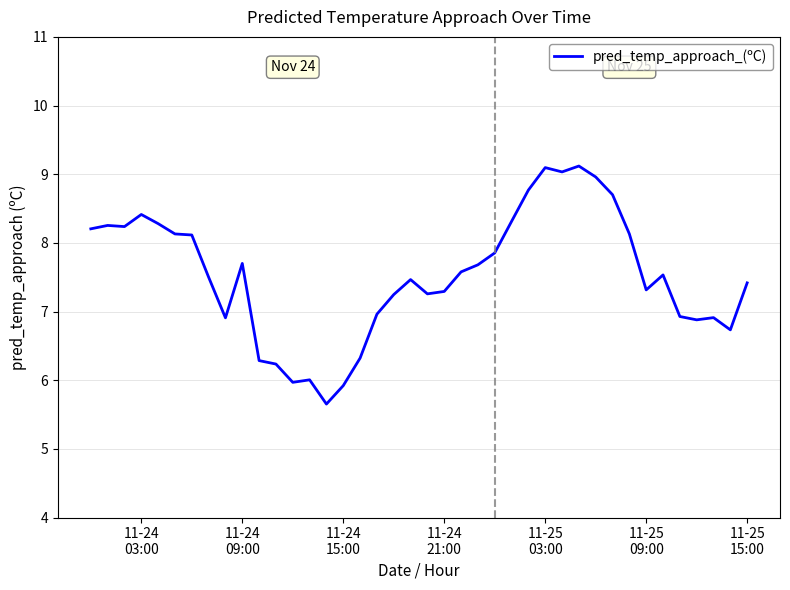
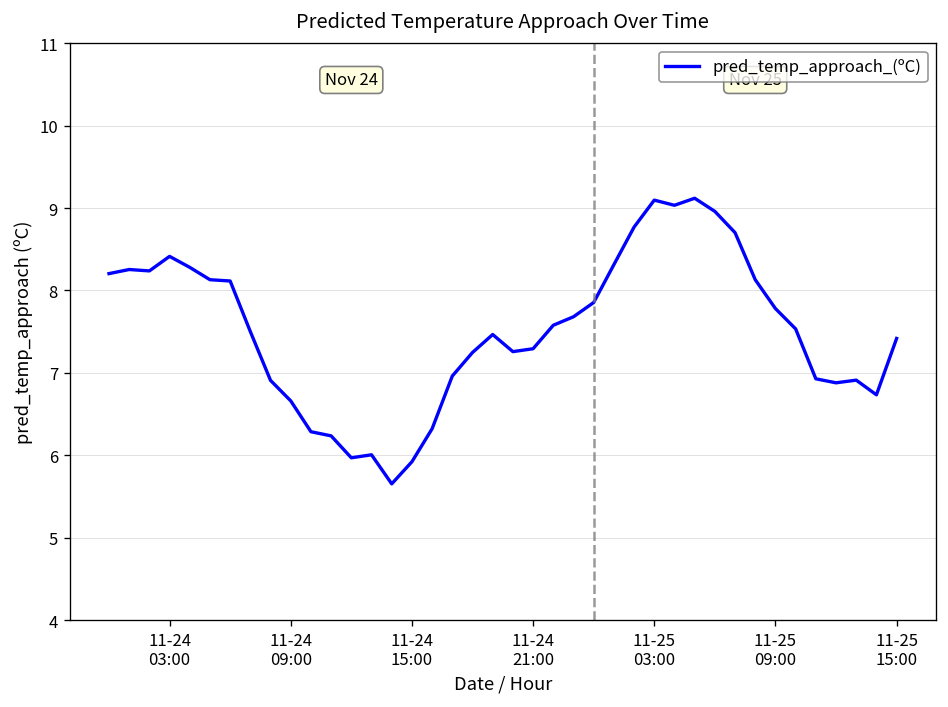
  {
    "11-24 03:00": 8.4,
-   "11-24 09:00": 7.7,
+   "11-24 09:00": 6.7,
    "11-24 15:00": 5.9,
    "11-24 21:00": 7.3,
    "11-25 03:00": 9.1,
-   "11-25 09:00": 7.3,
+   "11-25 09:00": 7.8,
    "11-25 15:00": 7.4
  }
